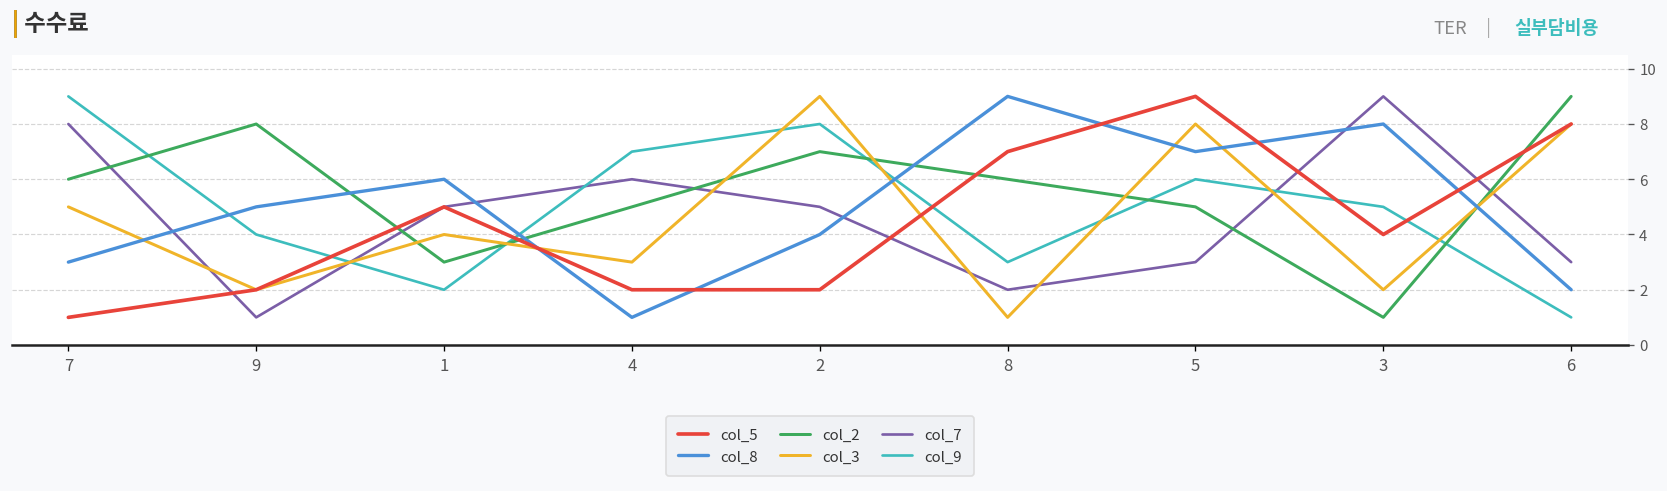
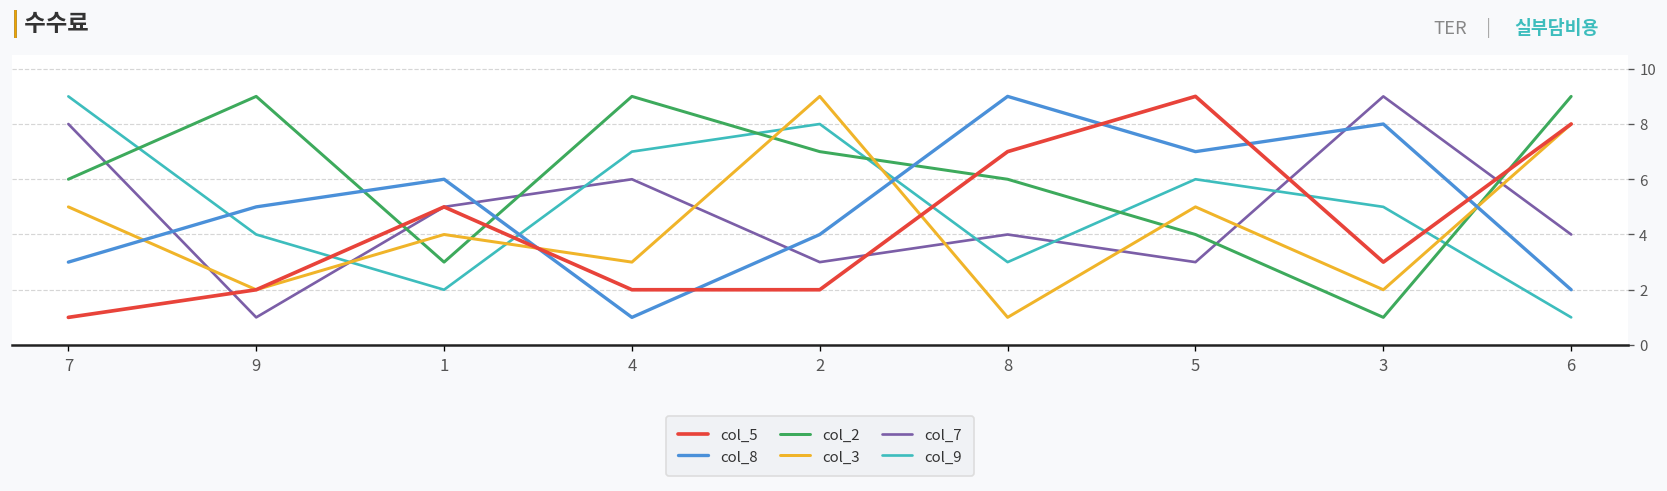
  {
    "col_5": {
      "7": 1,
      "4": 2,
      "2": 2,
      "8": 7,
      "5": 9,
-     "3": 4
+     "3": 3
    },
    "col_2": {
      "7": 6,
-     "9": 8,
+     "9": 9,
      "1": 3,
-     "4": 5,
+     "4": 9,
      "2": 7,
      "8": 6,
-     "5": 5,
+     "5": 4,
      "3": 1,
      "6": 9
    },
    "col_3": {
      "7": 5,
      "1": 4,
      "4": 3,
      "2": 9,
      "8": 1,
-     "5": 8,
+     "5": 5,
      "3": 2
    },
    "col_7": {
      "7": 8,
      "9": 1,
      "4": 6,
-     "2": 5,
-     "8": 2,
+     "2": 3,
+     "8": 4,
      "5": 3,
      "3": 9,
-     "6": 3
+     "6": 4
    }
  }
